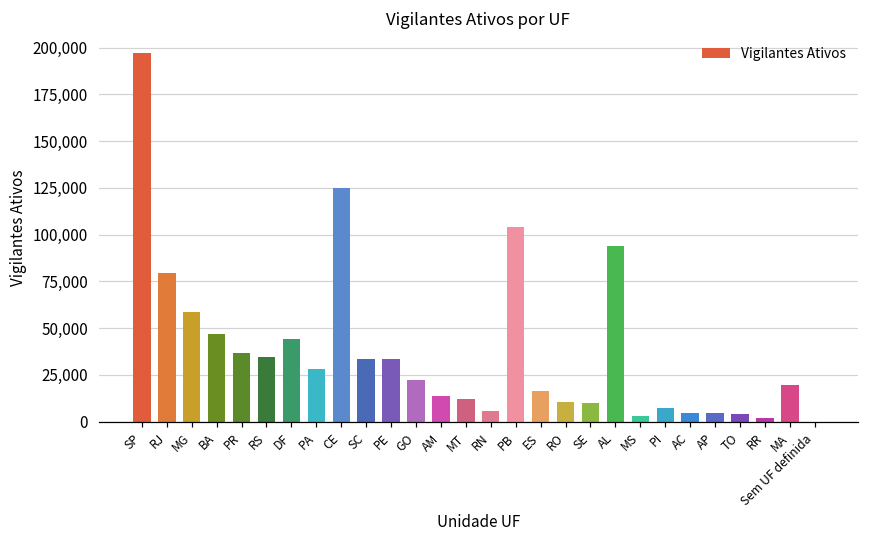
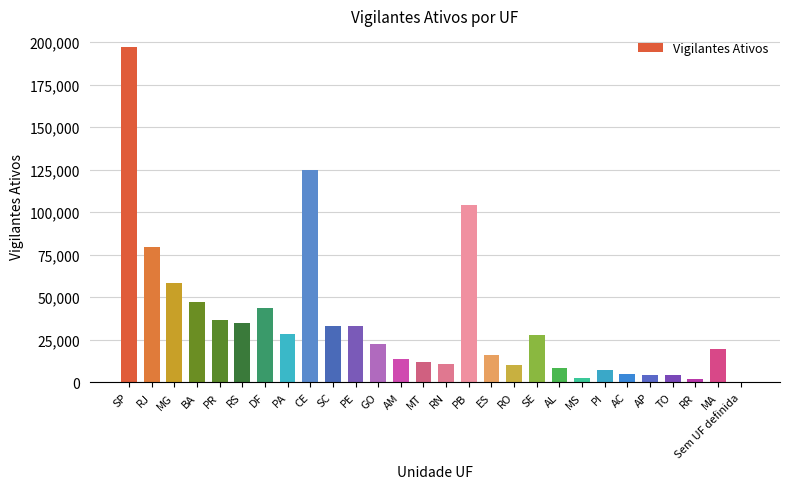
  {
    "SP": "197,000",
    "RJ": "80,000",
    "MG": "58,000",
    "BA": "47,000",
    "PR": "37,000",
    "RS": "35,000",
    "DF": "44,000",
    "PA": "28,000",
    "CE": "125,000",
    "SC": "33,000",
    "PE": "33,000",
    "GO": "22,000",
    "AM": "14,000",
    "MT": "12,000",
-   "RN": "6,000",
+   "RN": "11,000",
    "PB": "104,000",
    "ES": "16,000",
    "RO": "10,000",
-   "SE": "10,000",
-   "AL": "94,000",
+   "SE": "28,000",
+   "AL": "8,000",
    "MS": "3,000",
    "PI": "7,000",
    "AC": "5,000",
    "AP": "5,000",
    "TO": "4,000",
    "RR": "2,000",
    "MA": "20,000"
  }
